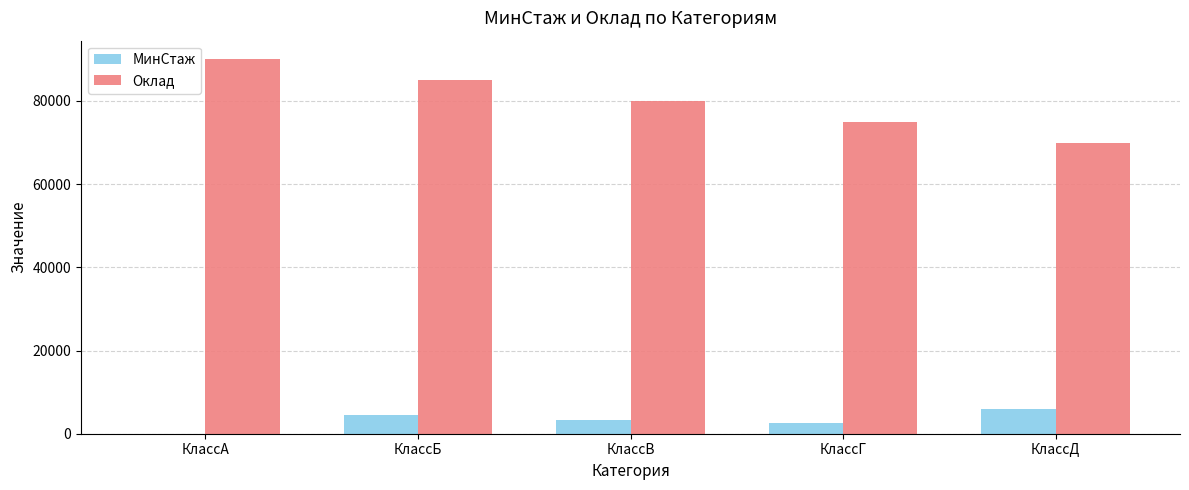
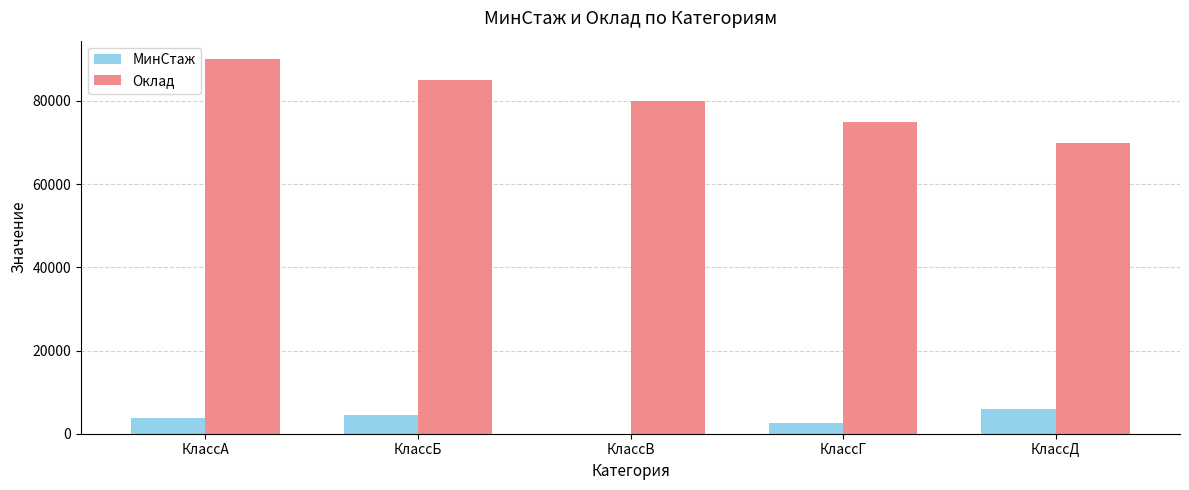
  {
    "МинСтаж": {
-     "КлассА": 0,
+     "КлассА": 4000,
      "КлассБ": 4000,
-     "КлассВ": 3000,
+     "КлассВ": 0,
      "КлассГ": 3000,
      "КлассД": 6000
    },
    "Оклад": {
      "КлассА": 90000,
      "КлассБ": 85000,
      "КлассВ": 80000,
      "КлассГ": 75000,
      "КлассД": 70000
    }
  }
